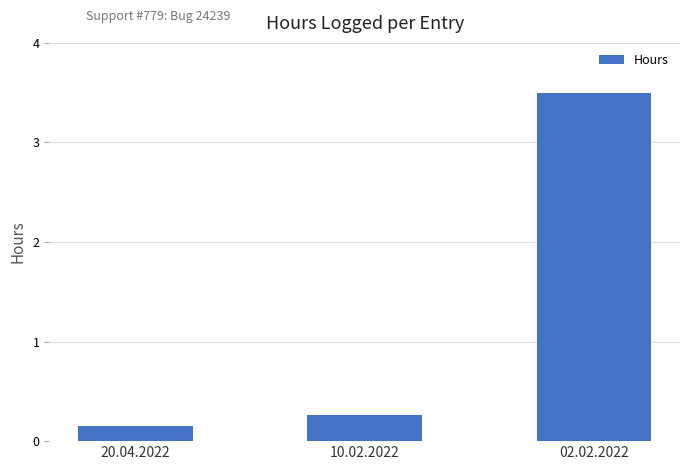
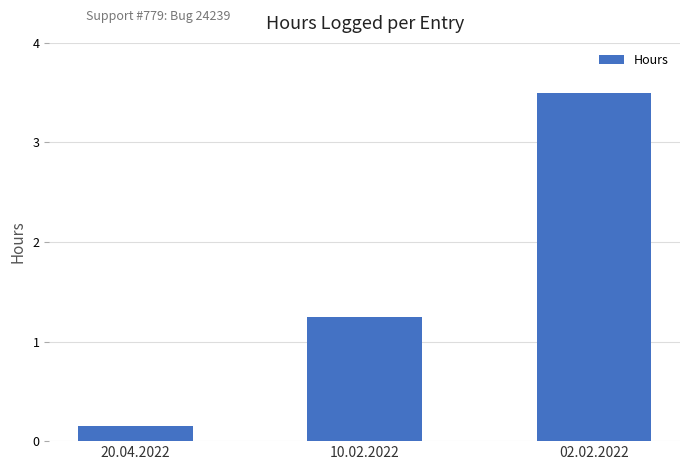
  {
    "20.04.2022": 0.2,
-   "10.02.2022": 0.3,
+   "10.02.2022": 1.3,
    "02.02.2022": 3.5
  }
